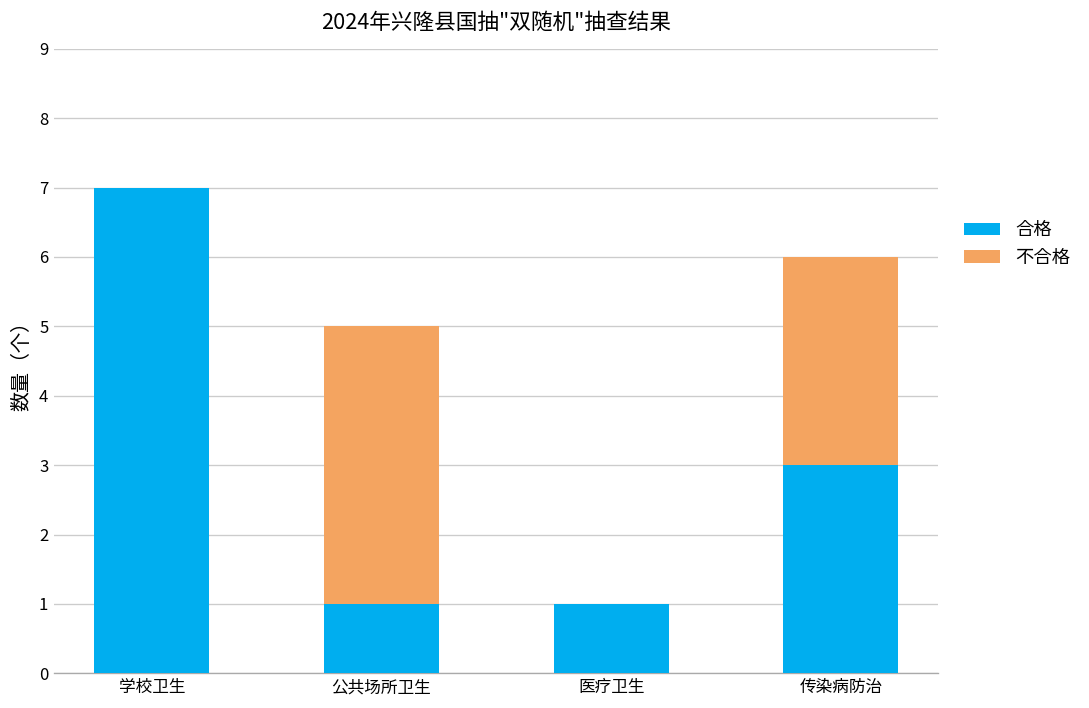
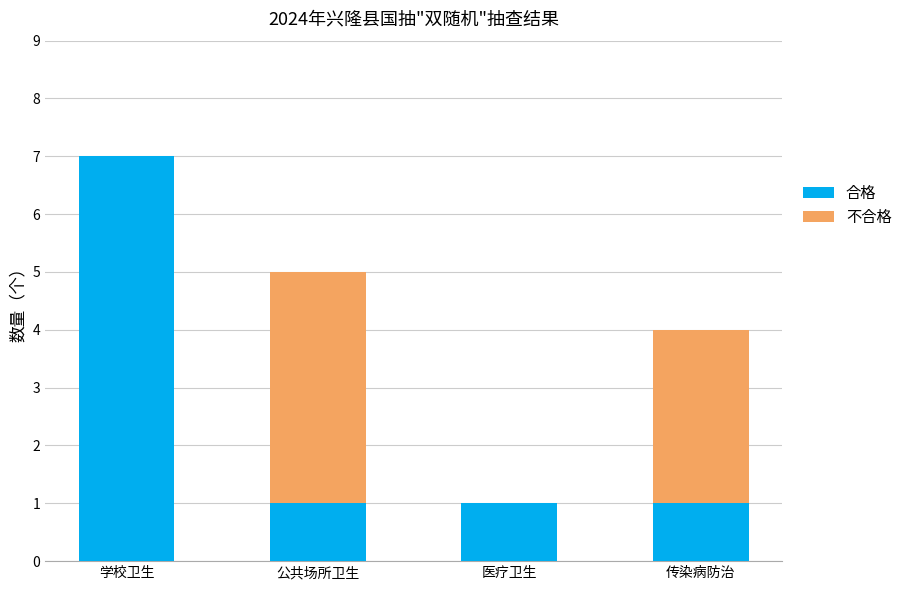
  {
    "合格": {
      "学校卫生": 7,
      "公共场所卫生": 1,
      "医疗卫生": 1,
-     "传染病防治": 3
+     "传染病防治": 1
    },
    "不合格": {
      "学校卫生": 0,
      "公共场所卫生": 4,
      "医疗卫生": 0,
      "传染病防治": 3
    }
  }
